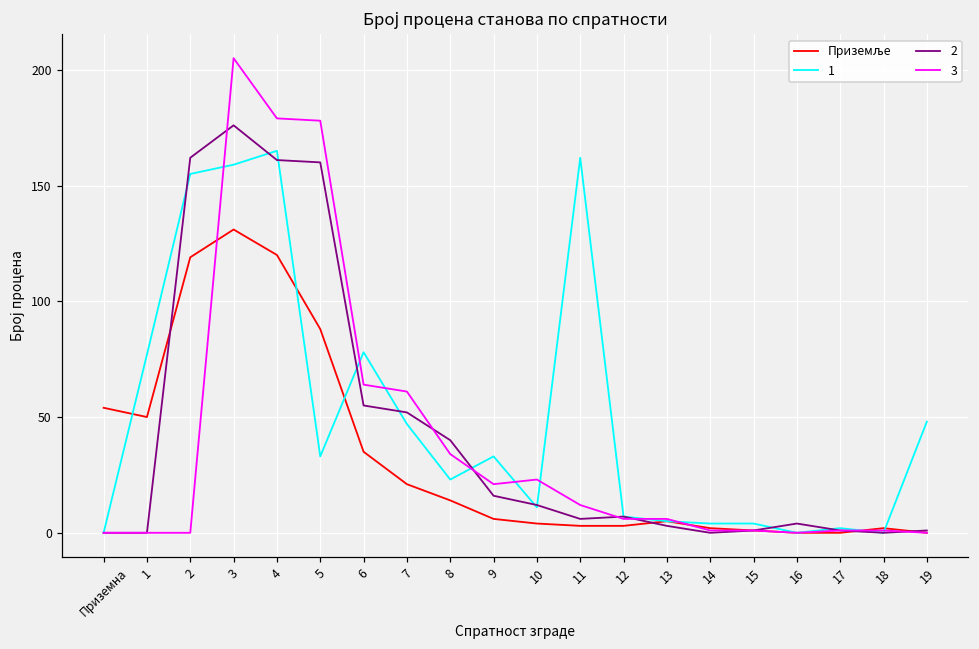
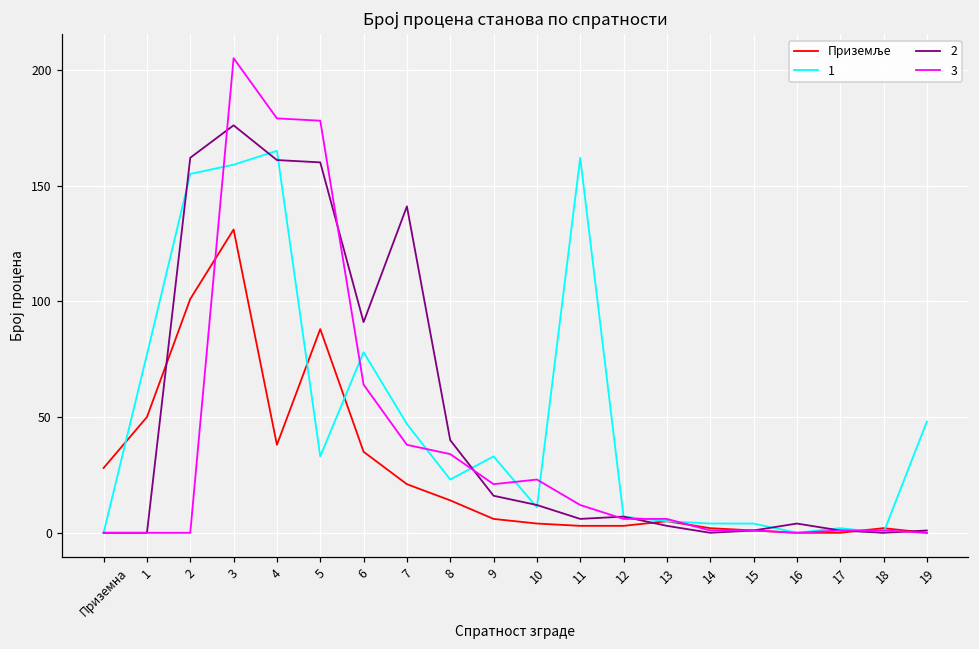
  {
    "Приземље": {
-     "Приземна": 54,
+     "Приземна": 28,
      "1": 50,
-     "2": 119,
+     "2": 101,
      "3": 131,
-     "4": 120,
+     "4": 38,
      "5": 88,
      "6": 35,
      "7": 21,
      "8": 14,
      "9": 6,
      "10": 4,
      "11": 3,
      "12": 3
    },
    "1": {
      "1": 77,
      "2": 155,
      "3": 159,
      "4": 165,
      "5": 33,
      "6": 78,
      "7": 47,
      "8": 23,
      "9": 33,
      "11": 162,
      "14": 4,
      "15": 4,
      "19": 48
    },
    "2": {
      "2": 162,
      "3": 176,
      "4": 161,
      "5": 160,
-     "6": 55,
-     "7": 52,
+     "6": 91,
+     "7": 141,
      "8": 40,
      "9": 16,
      "11": 6,
      "13": 3,
      "16": 4
    },
    "3": {
      "2": 0,
      "3": 205,
      "4": 179,
      "5": 178,
      "6": 64,
-     "7": 61,
+     "7": 38,
      "8": 34,
      "9": 21,
      "10": 23,
      "11": 12
    }
  }
